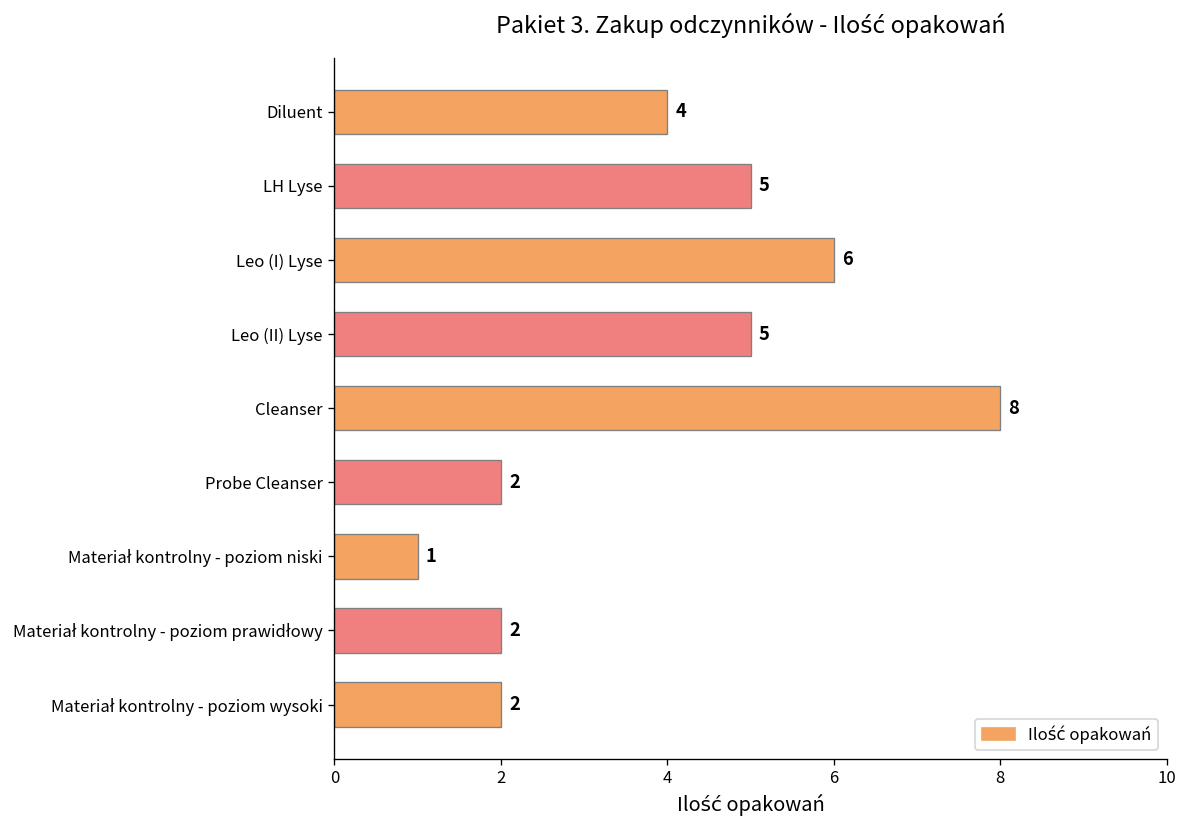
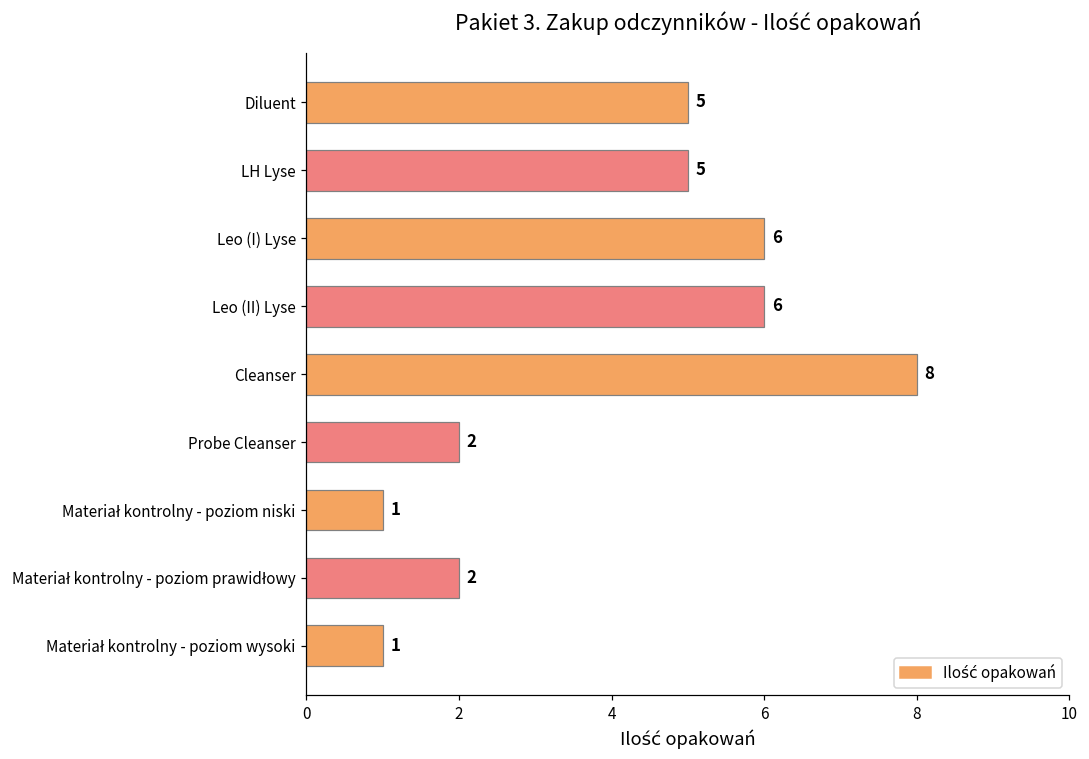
  {
-   "Diluent": 4,
+   "Diluent": 5,
    "LH Lyse": 5,
    "Leo (I) Lyse": 6,
-   "Leo (II) Lyse": 5,
+   "Leo (II) Lyse": 6,
    "Cleanser": 8,
    "Probe Cleanser": 2,
    "Materiał kontrolny - poziom niski": 1,
    "Materiał kontrolny - poziom prawidłowy": 2,
-   "Materiał kontrolny - poziom wysoki": 2
+   "Materiał kontrolny - poziom wysoki": 1
  }
